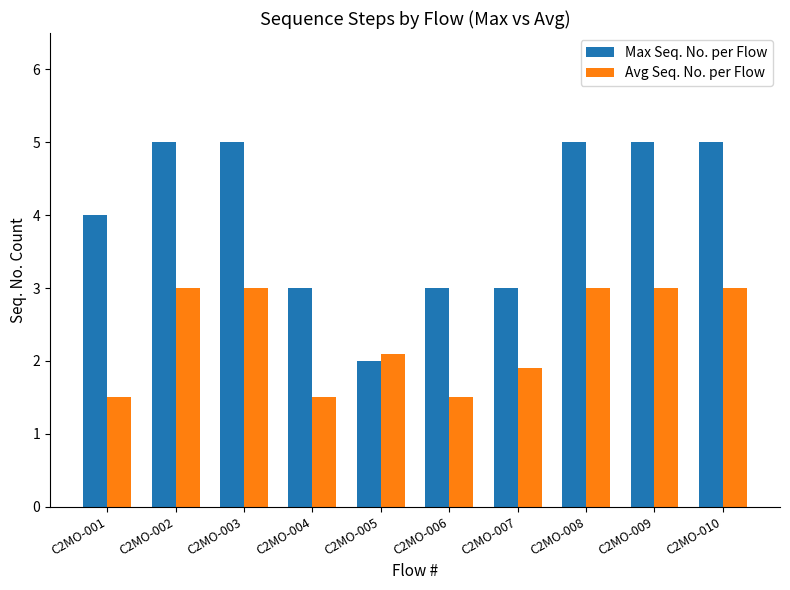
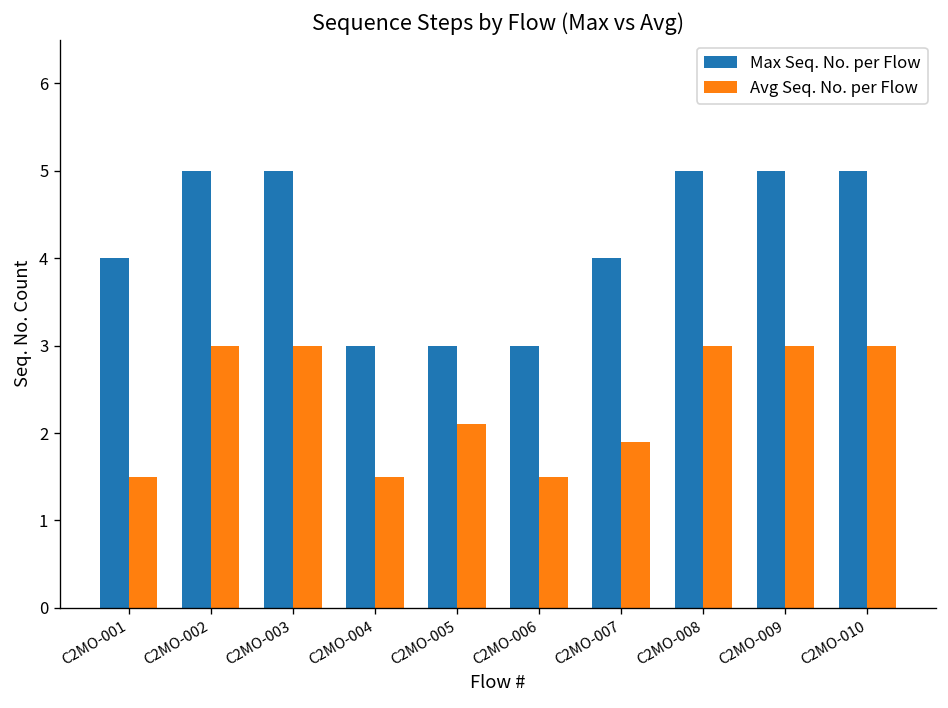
  {
    "Max Seq. No. per Flow": {
      "C2MO-001": 4,
      "C2MO-002": 5,
      "C2MO-003": 5,
      "C2MO-004": 3,
-     "C2MO-005": 2,
+     "C2MO-005": 3,
      "C2MO-006": 3,
-     "C2MO-007": 3,
+     "C2MO-007": 4,
      "C2MO-008": 5,
      "C2MO-009": 5,
      "C2MO-010": 5
    },
    "Avg Seq. No. per Flow": {
      "C2MO-001": 1.5,
      "C2MO-002": 3,
      "C2MO-003": 3,
      "C2MO-004": 1.5,
      "C2MO-005": 2.1,
      "C2MO-006": 1.5,
      "C2MO-007": 1.9,
      "C2MO-008": 3,
      "C2MO-009": 3,
      "C2MO-010": 3
    }
  }
